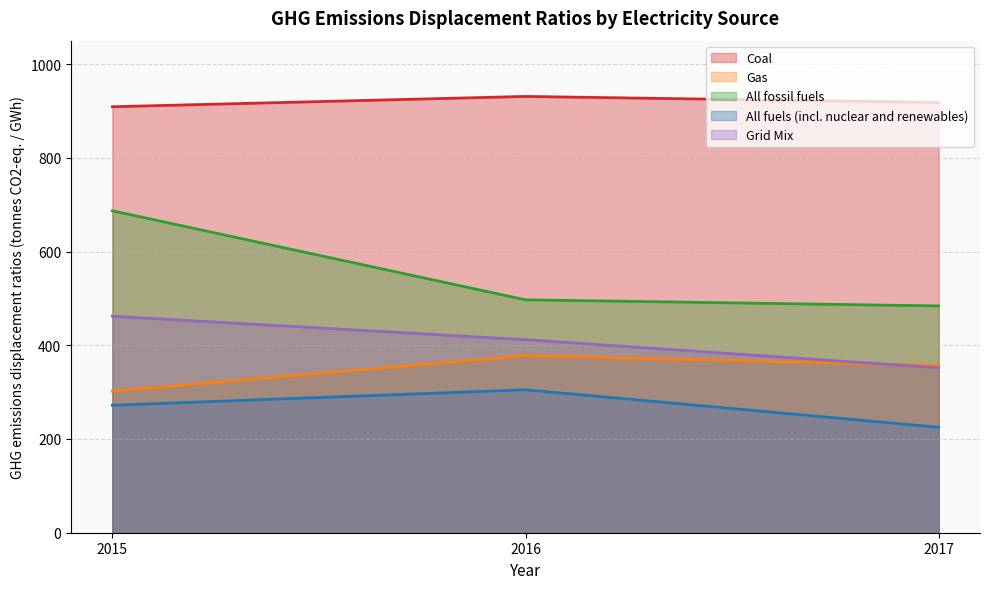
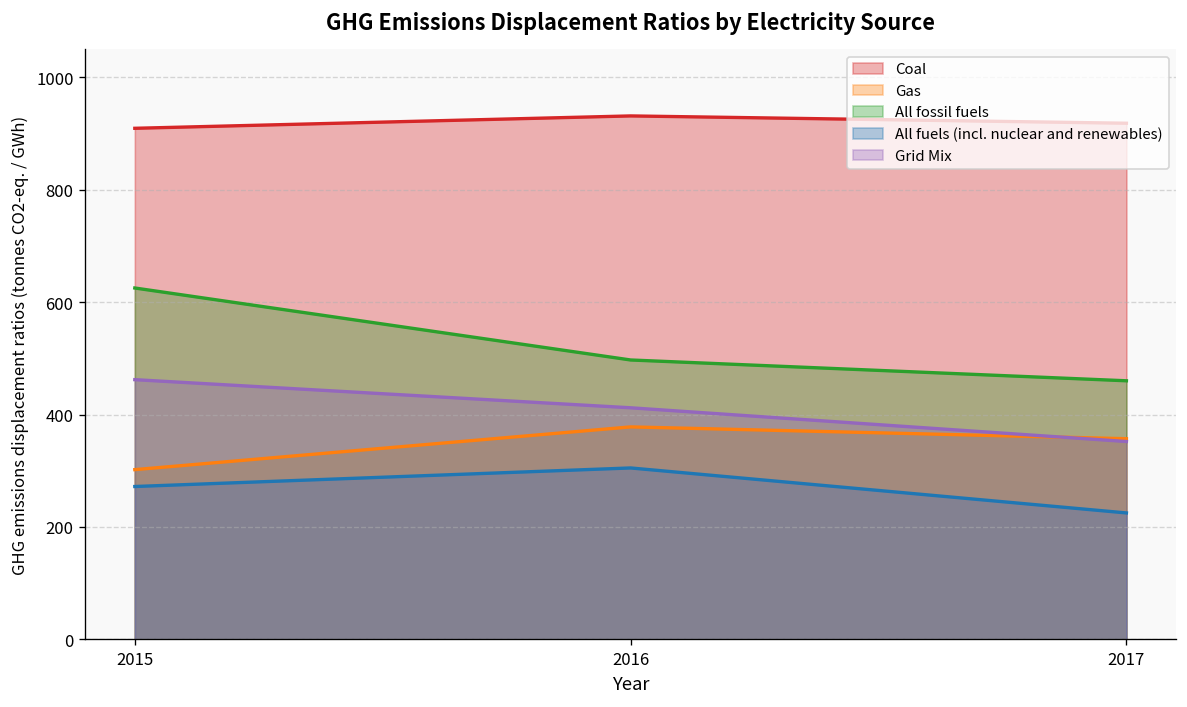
  {
    "All fossil fuels": {
-     "2015": 690,
+     "2015": 630,
      "2016": 500,
-     "2017": 480
+     "2017": 460
    },
    "All fuels (incl. nuclear and renewables)": {
      "2015": 270,
      "2016": 310,
      "2017": 230
    },
    "Grid Mix": {
      "2015": 460,
      "2016": 410
    }
  }
